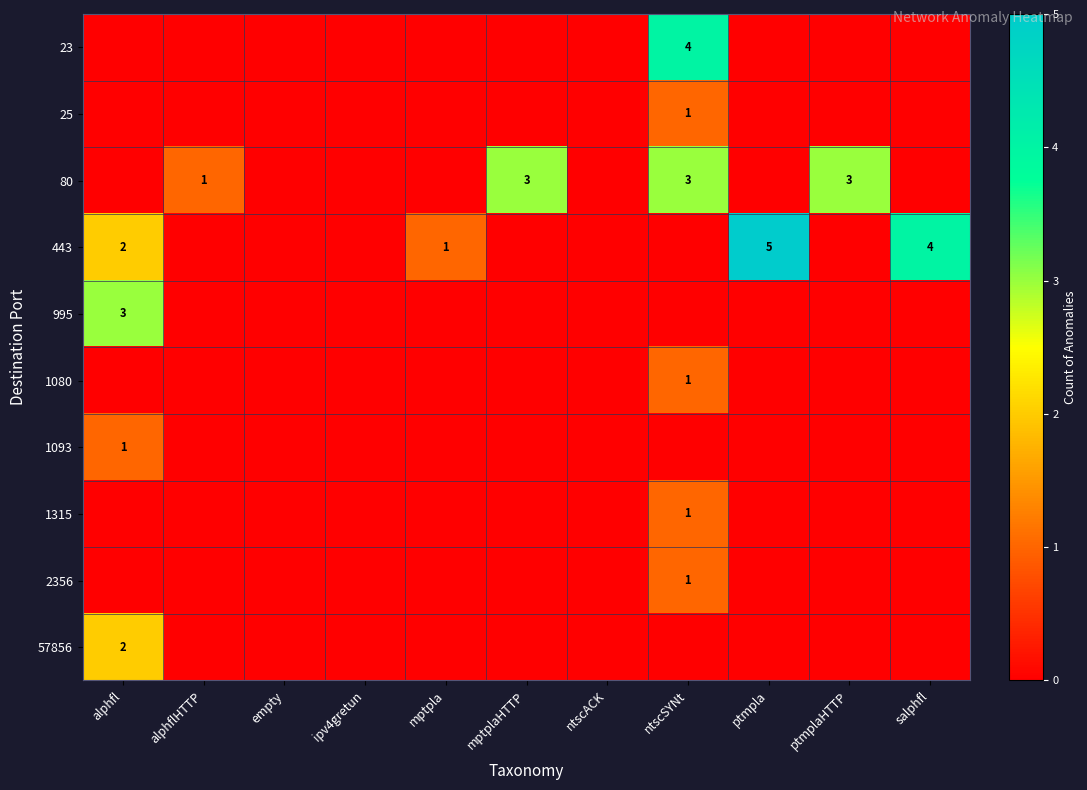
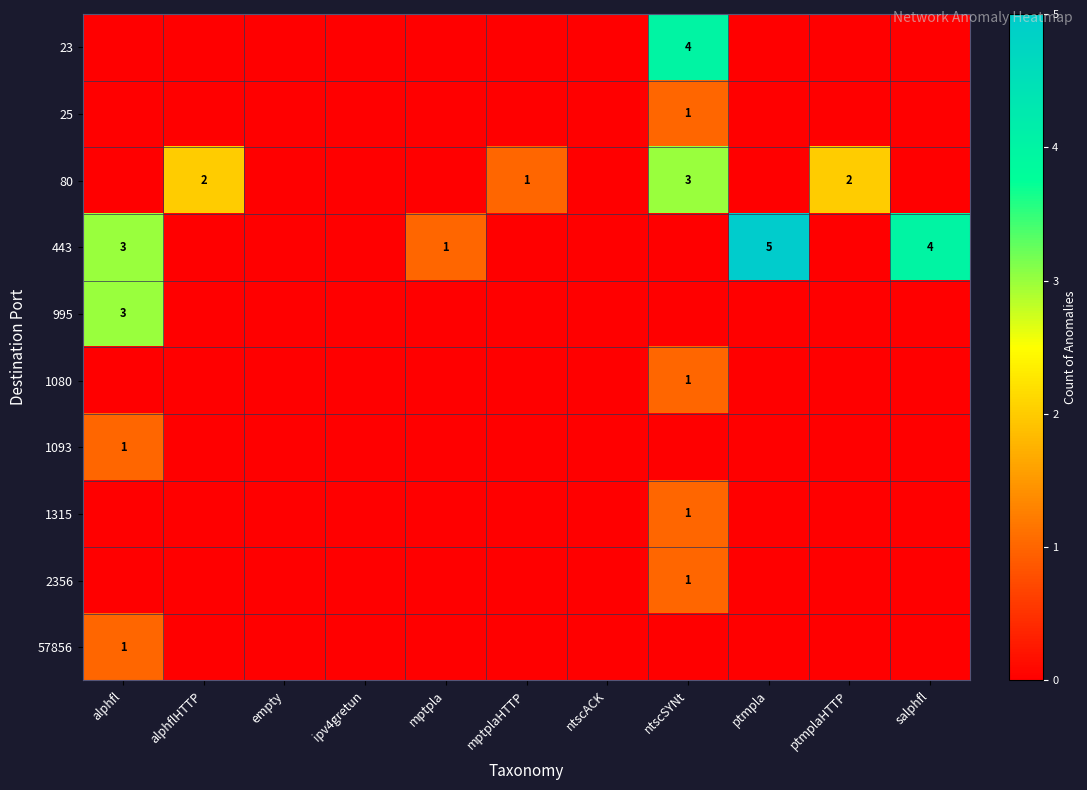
  {
    "23": {
      "ntscSYNt": 4
    },
    "25": {
      "ntscSYNt": 1
    },
    "80": {
-     "alphflHTTP": 1,
-     "mptplaHTTP": 3,
+     "alphflHTTP": 2,
+     "mptplaHTTP": 1,
      "ntscSYNt": 3,
-     "ptmplaHTTP": 3
+     "ptmplaHTTP": 2
    },
    "443": {
-     "alphfl": 2,
+     "alphfl": 3,
      "mptpla": 1,
      "ptmpla": 5,
      "salphfl": 4
    },
    "995": {
      "alphfl": 3
    },
    "1080": {
      "ntscSYNt": 1
    },
    "1093": {
      "alphfl": 1
    },
    "1315": {
      "ntscSYNt": 1
    },
    "2356": {
      "ntscSYNt": 1
    },
    "57856": {
-     "alphfl": 2
+     "alphfl": 1
    }
  }
